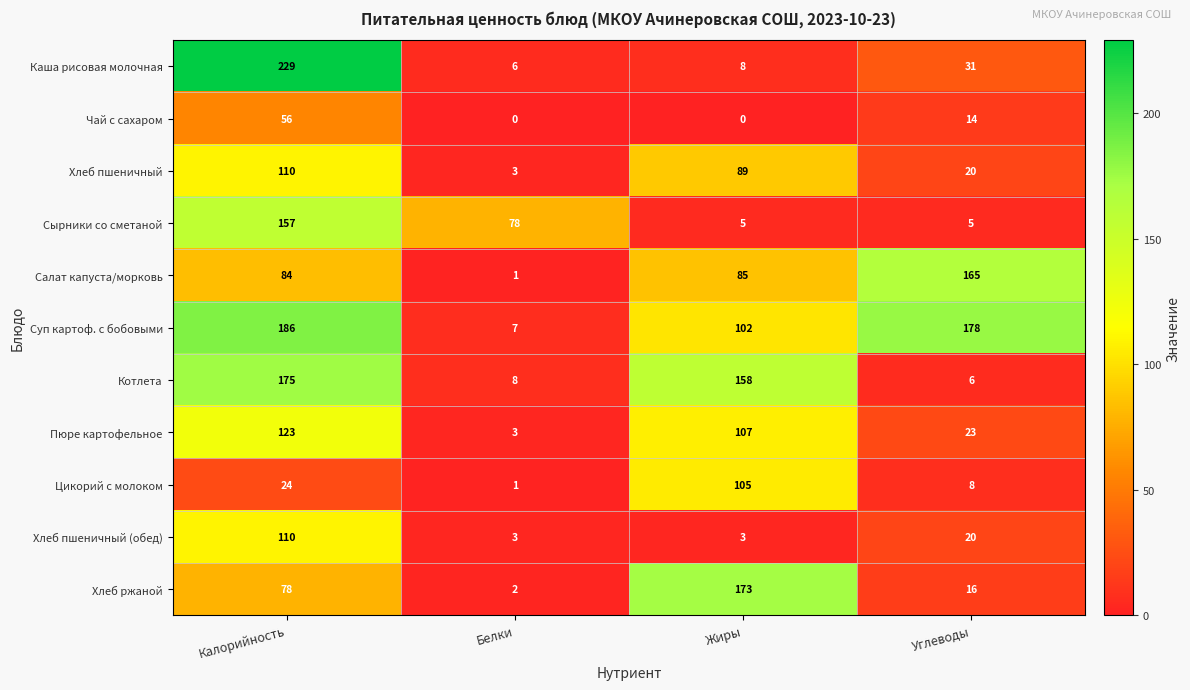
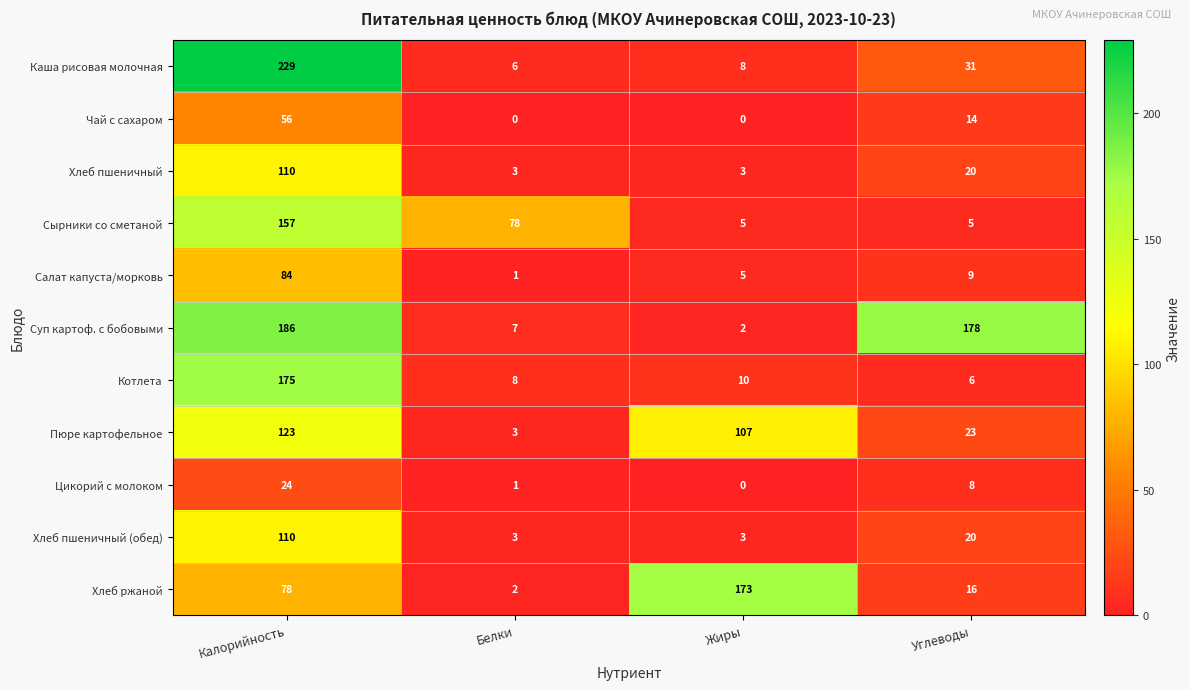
  {
    "Каша рисовая молочная": {
      "Калорийность": 229,
      "Белки": 6,
      "Жиры": 8,
      "Углеводы": 31
    },
    "Чай с сахаром": {
      "Калорийность": 56,
      "Белки": 0,
      "Жиры": 0,
      "Углеводы": 14
    },
    "Хлеб пшеничный": {
      "Калорийность": 110,
      "Белки": 3,
-     "Жиры": 89,
+     "Жиры": 3,
      "Углеводы": 20
    },
    "Сырники со сметаной": {
      "Калорийность": 157,
      "Белки": 78,
      "Жиры": 5,
      "Углеводы": 5
    },
    "Салат капуста/морковь": {
      "Калорийность": 84,
      "Белки": 1,
-     "Жиры": 85,
-     "Углеводы": 165
+     "Жиры": 5,
+     "Углеводы": 9
    },
    "Суп картоф. с бобовыми": {
      "Калорийность": 186,
      "Белки": 7,
-     "Жиры": 102,
+     "Жиры": 2,
      "Углеводы": 178
    },
    "Котлета": {
      "Калорийность": 175,
      "Белки": 8,
-     "Жиры": 158,
+     "Жиры": 10,
      "Углеводы": 6
    },
    "Пюре картофельное": {
      "Калорийность": 123,
      "Белки": 3,
      "Жиры": 107,
      "Углеводы": 23
    },
    "Цикорий с молоком": {
      "Калорийность": 24,
      "Белки": 1,
-     "Жиры": 105,
+     "Жиры": 0,
      "Углеводы": 8
    },
    "Хлеб пшеничный (обед)": {
      "Калорийность": 110,
      "Белки": 3,
      "Жиры": 3,
      "Углеводы": 20
    },
    "Хлеб ржаной": {
      "Калорийность": 78,
      "Белки": 2,
      "Жиры": 173,
      "Углеводы": 16
    }
  }
